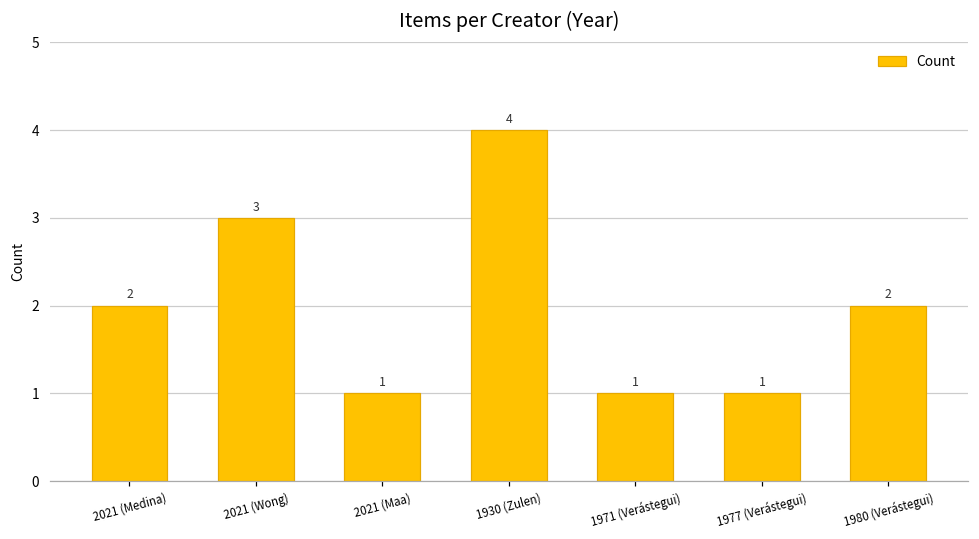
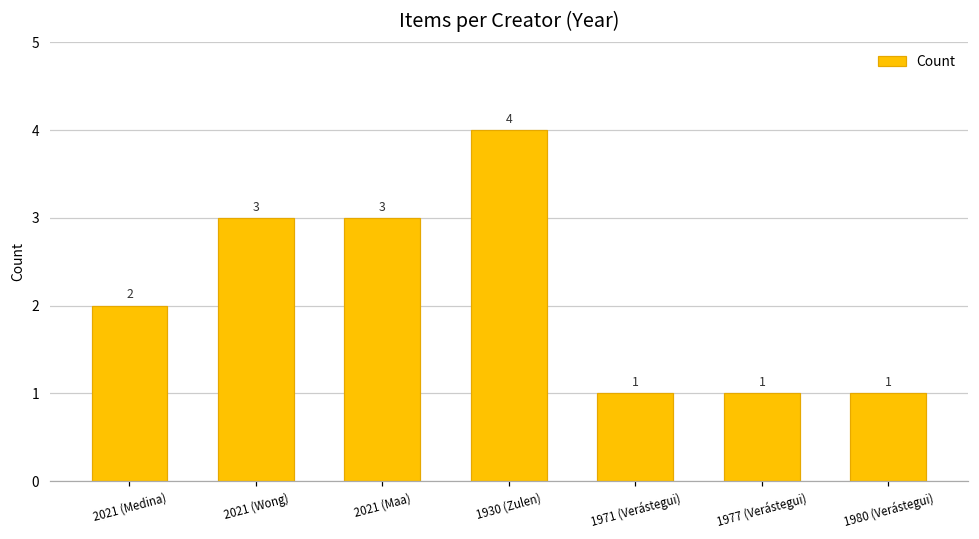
  {
    "2021 (Medina)": 2,
    "2021 (Wong)": 3,
-   "2021 (Maa)": 1,
+   "2021 (Maa)": 3,
    "1930 (Zulen)": 4,
    "1971 (Verástegui)": 1,
    "1977 (Verástegui)": 1,
-   "1980 (Verástegui)": 2
+   "1980 (Verástegui)": 1
  }
